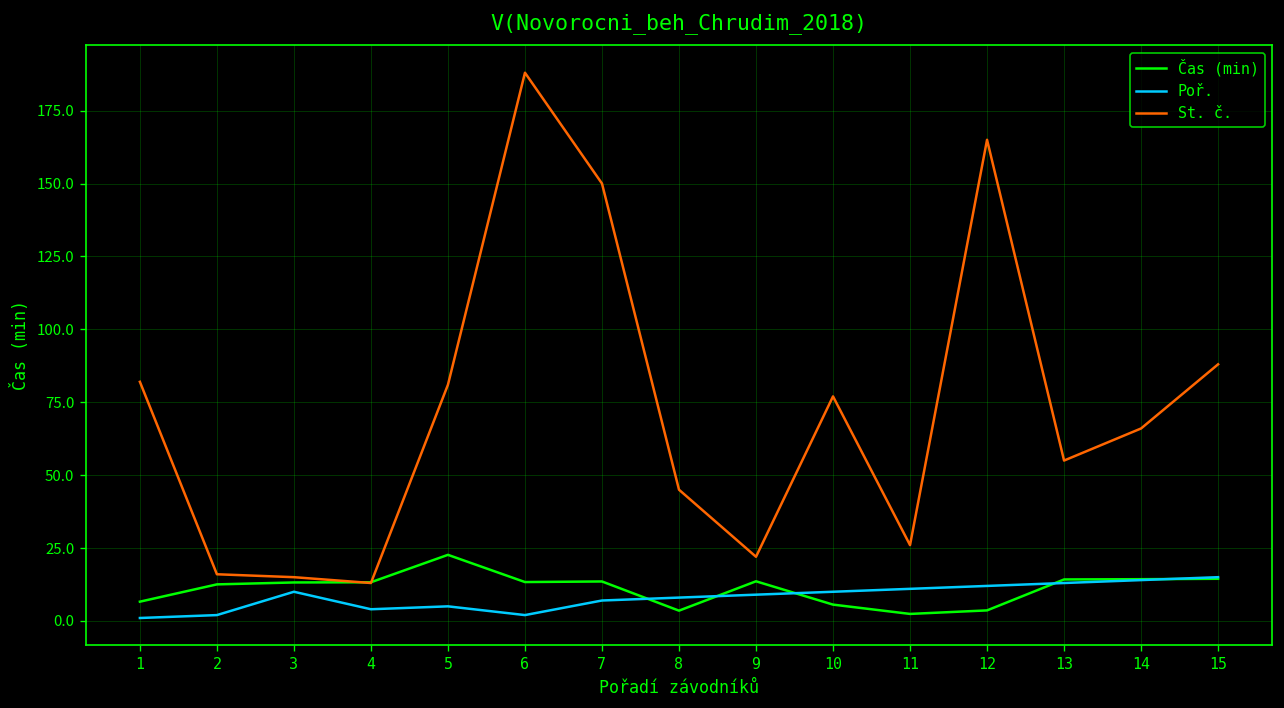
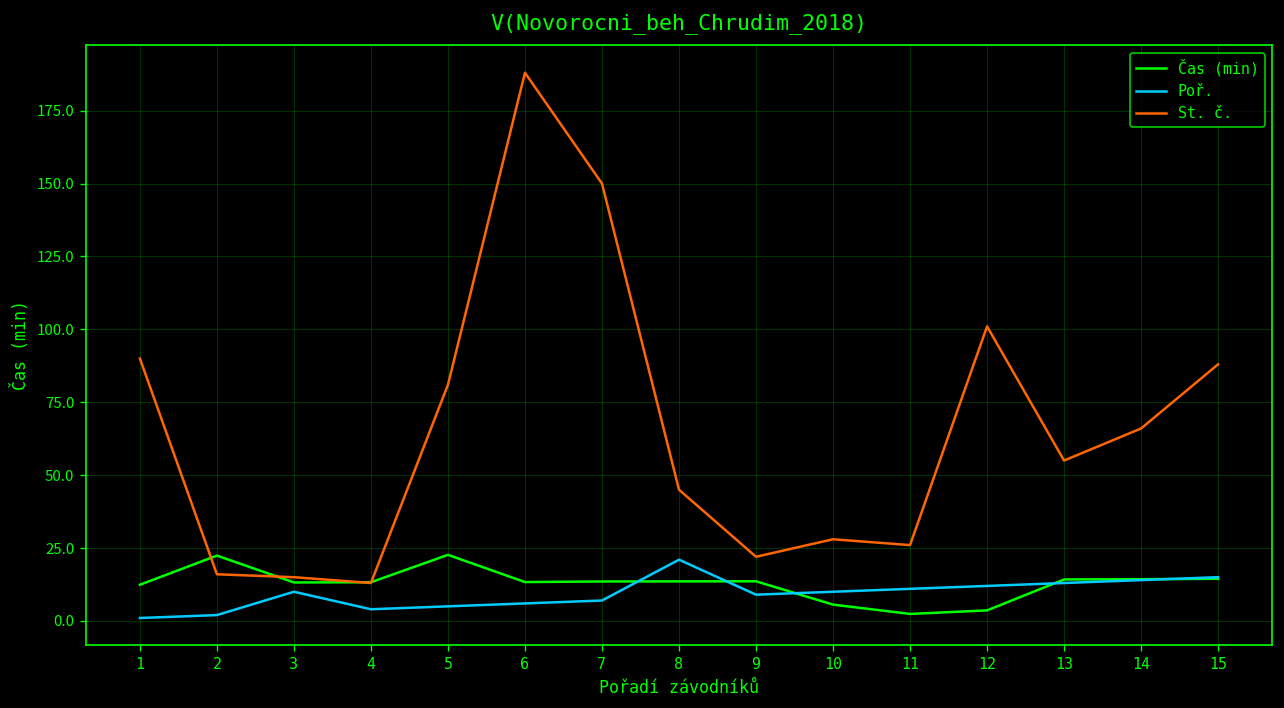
  {
    "Čas (min)": {
-     "1": 7,
-     "2": 13,
+     "1": 12,
+     "2": 22,
      "3": 13,
      "5": 23,
      "6": 13,
      "7": 14,
-     "8": 4,
+     "8": 14,
      "9": 14,
      "10": 6,
      "11": 2,
      "12": 4,
      "13": 14
    },
    "Poř.": {
      "1": 1,
      "2": 2,
      "3": 10,
      "4": 4,
      "5": 5,
-     "6": 2,
+     "6": 6,
      "7": 7,
-     "8": 8,
+     "8": 21,
      "9": 9,
      "10": 10,
      "11": 11,
      "12": 12,
      "13": 13
    },
    "St. č.": {
-     "1": 82,
+     "1": 90,
      "2": 16,
      "3": 15,
      "5": 81,
      "6": 188,
      "7": 150,
      "8": 45,
      "9": 22,
-     "10": 77,
+     "10": 28,
      "11": 26,
-     "12": 165,
+     "12": 101,
      "13": 55,
      "14": 66,
      "15": 88
    }
  }
